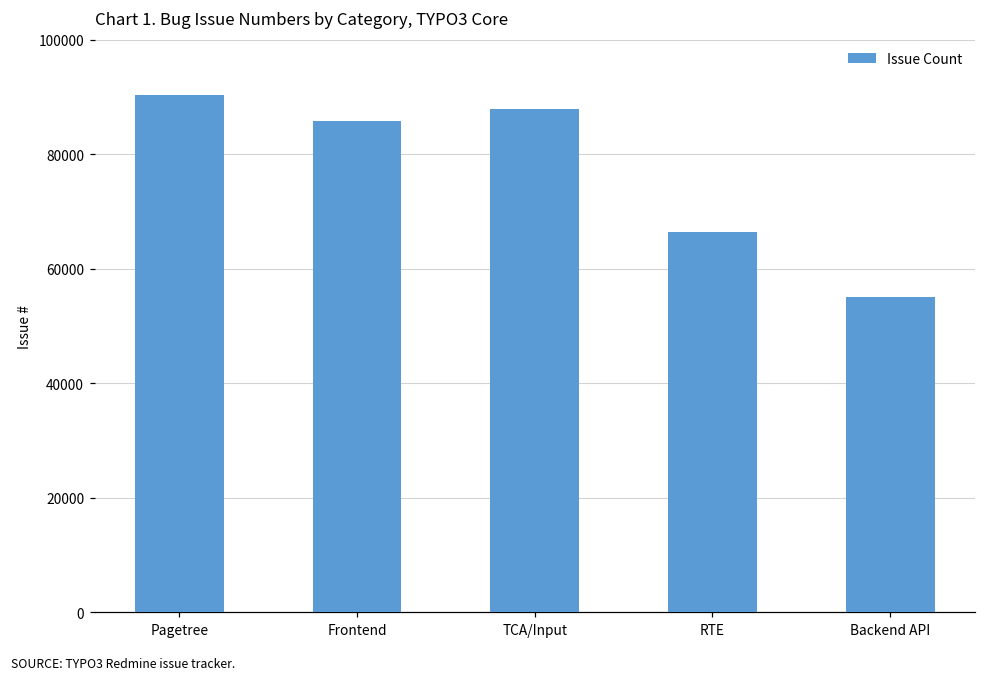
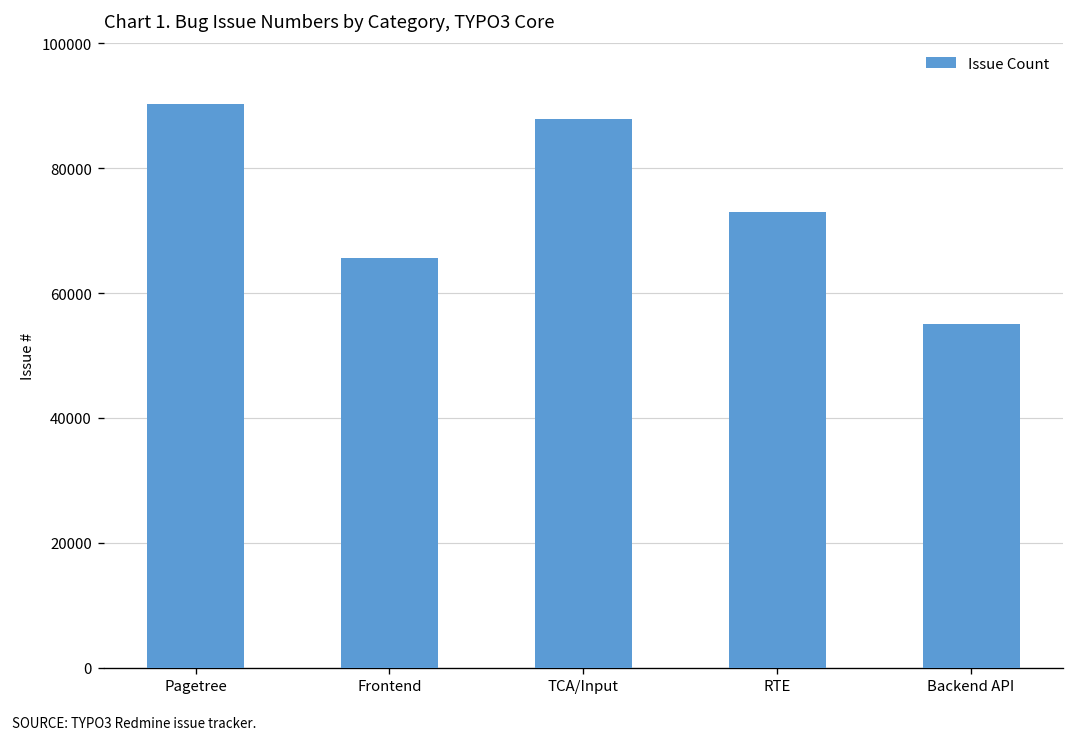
  {
    "Pagetree": 90000,
-   "Frontend": 86000,
+   "Frontend": 66000,
    "TCA/Input": 88000,
-   "RTE": 66000,
+   "RTE": 73000,
    "Backend API": 55000
  }
